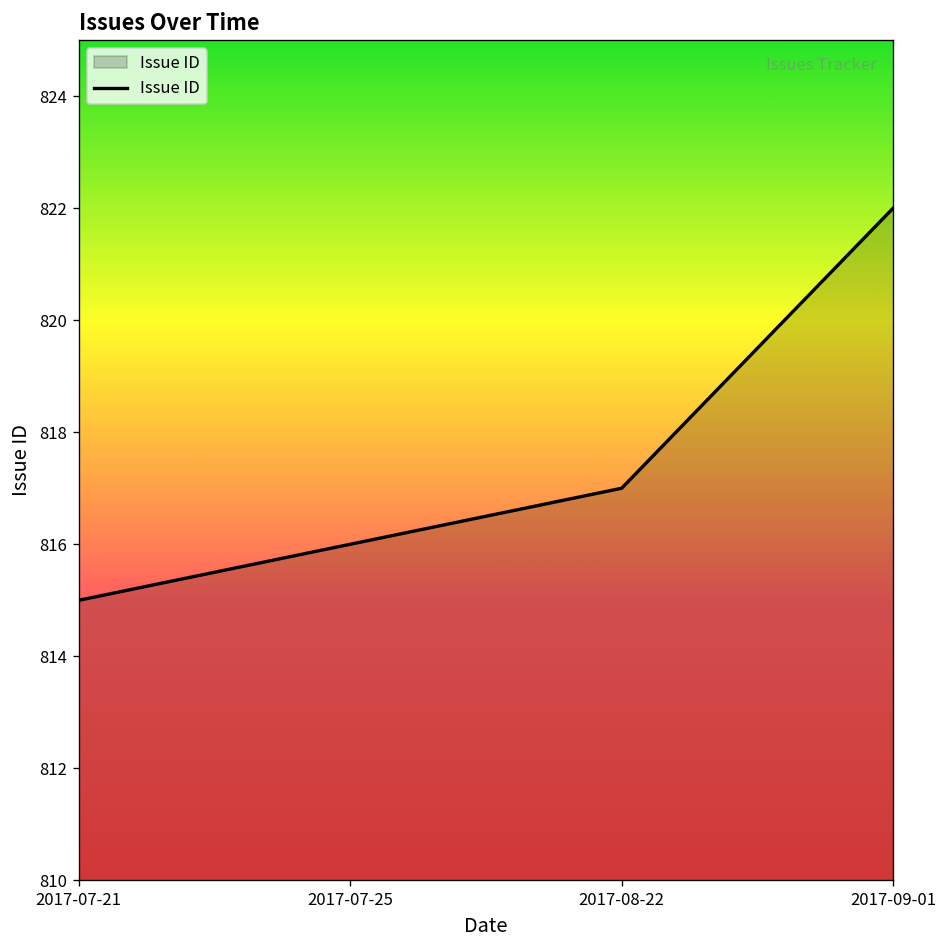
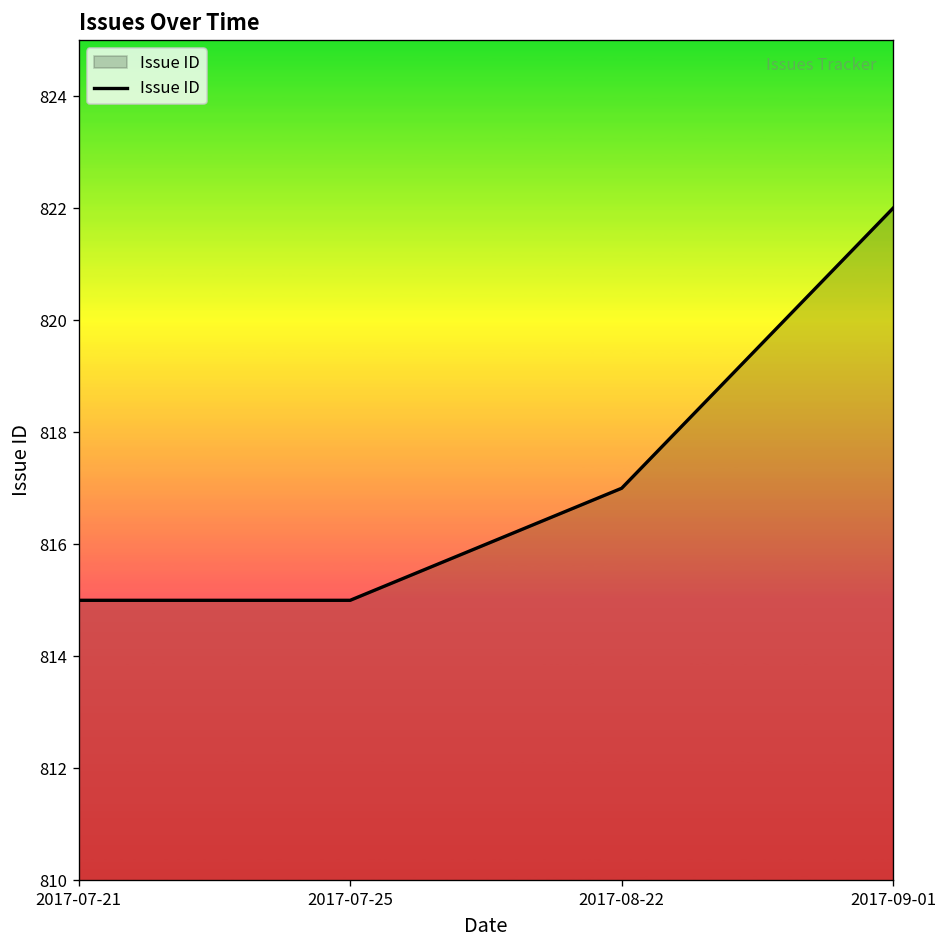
  {
    "2017-07-21": 815,
-   "2017-07-25": 816,
+   "2017-07-25": 815,
    "2017-08-22": 817,
    "2017-09-01": 822
  }
